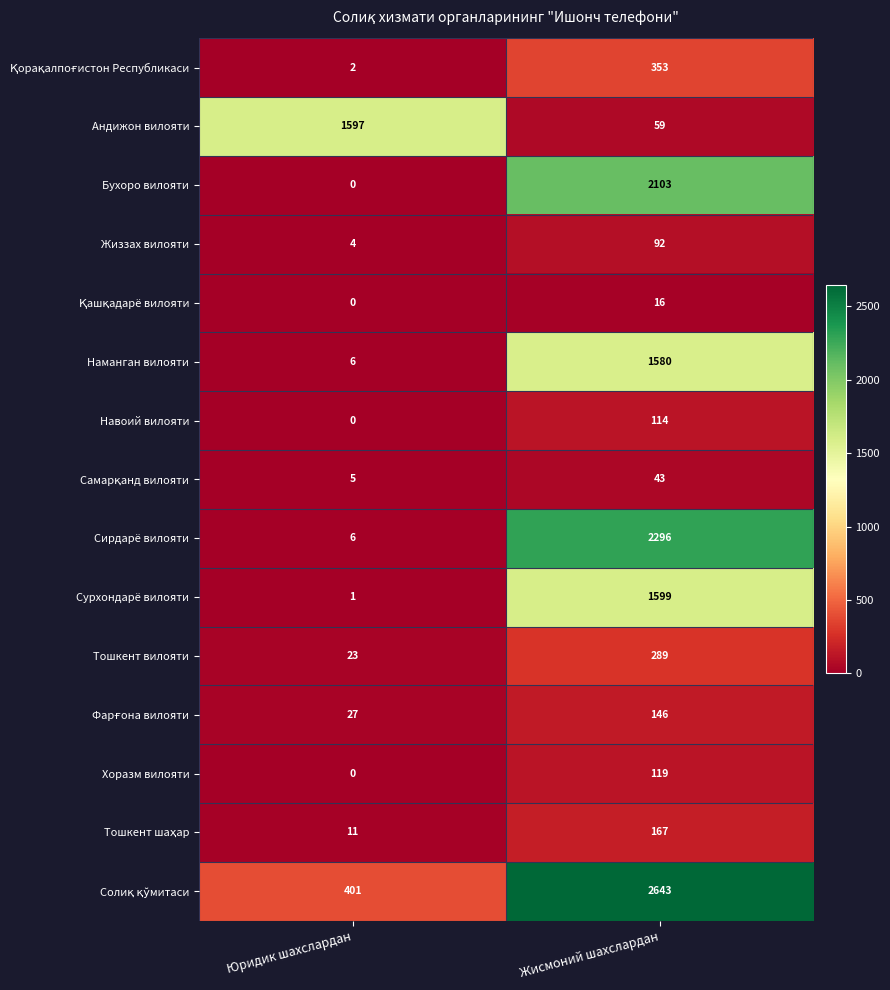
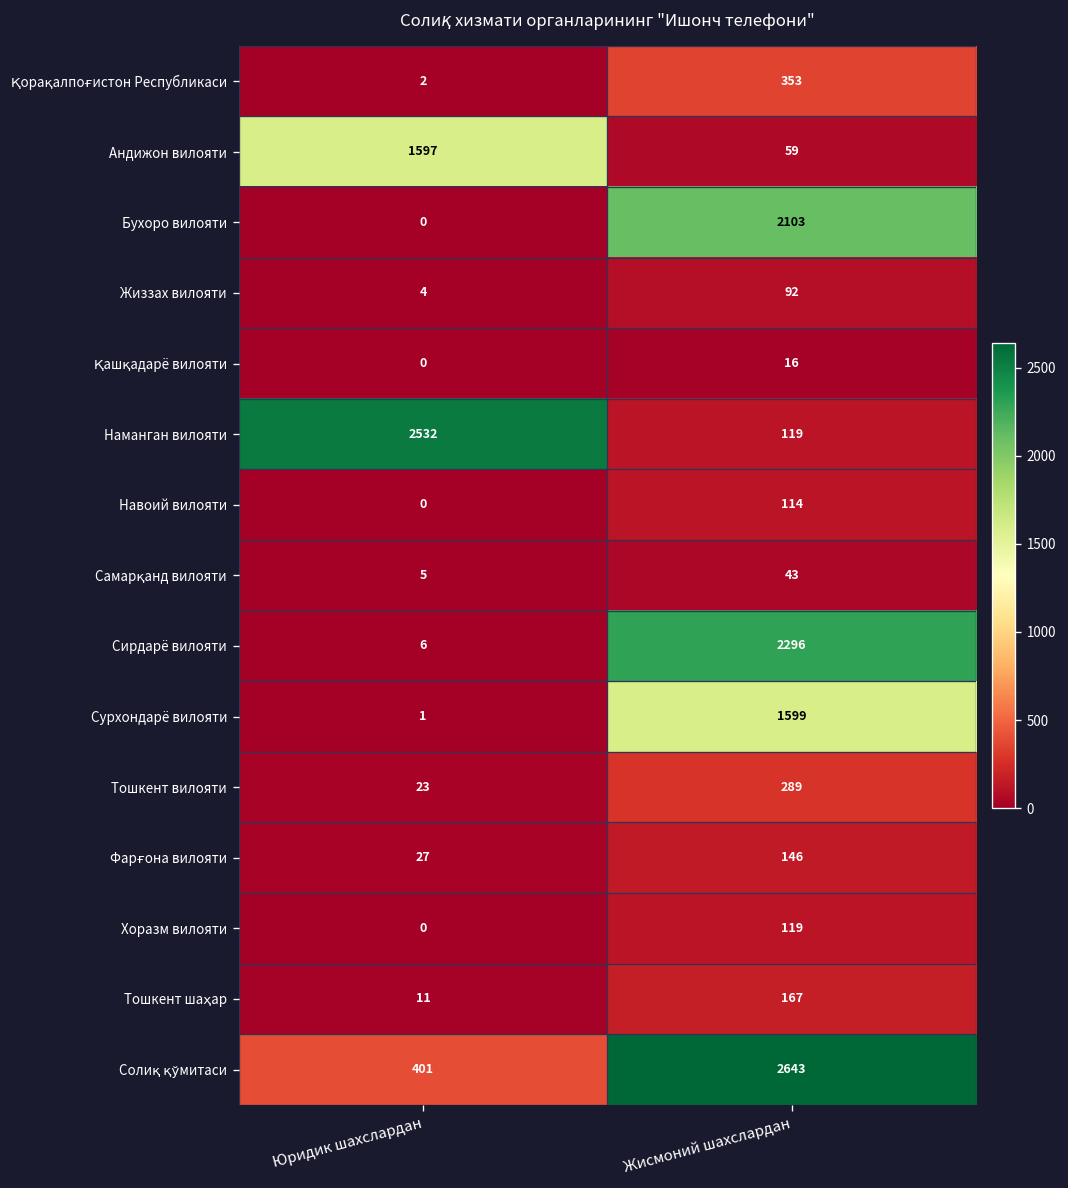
  {
    "Қорақалпоғистон Республикаси": {
      "Юридик шахслардан": 2,
      "Жисмоний шахслардан": 353
    },
    "Андижон вилояти": {
      "Юридик шахслардан": 1597,
      "Жисмоний шахслардан": 59
    },
    "Бухоро вилояти": {
      "Юридик шахслардан": 0,
      "Жисмоний шахслардан": 2103
    },
    "Жиззах вилояти": {
      "Юридик шахслардан": 4,
      "Жисмоний шахслардан": 92
    },
    "Қашқадарё вилояти": {
      "Юридик шахслардан": 0,
      "Жисмоний шахслардан": 16
    },
    "Наманган вилояти": {
-     "Юридик шахслардан": 6,
-     "Жисмоний шахслардан": 1580
+     "Юридик шахслардан": 2532,
+     "Жисмоний шахслардан": 119
    },
    "Навоий вилояти": {
      "Юридик шахслардан": 0,
      "Жисмоний шахслардан": 114
    },
    "Самарқанд вилояти": {
      "Юридик шахслардан": 5,
      "Жисмоний шахслардан": 43
    },
    "Сирдарё вилояти": {
      "Юридик шахслардан": 6,
      "Жисмоний шахслардан": 2296
    },
    "Сурхондарё вилояти": {
      "Юридик шахслардан": 1,
      "Жисмоний шахслардан": 1599
    },
    "Тошкент вилояти": {
      "Юридик шахслардан": 23,
      "Жисмоний шахслардан": 289
    },
    "Фарғона вилояти": {
      "Юридик шахслардан": 27,
      "Жисмоний шахслардан": 146
    },
    "Хоразм вилояти": {
      "Юридик шахслардан": 0,
      "Жисмоний шахслардан": 119
    },
    "Тошкент шаҳар": {
      "Юридик шахслардан": 11,
      "Жисмоний шахслардан": 167
    },
    "Солиқ қўмитаси": {
      "Юридик шахслардан": 401,
      "Жисмоний шахслардан": 2643
    }
  }
